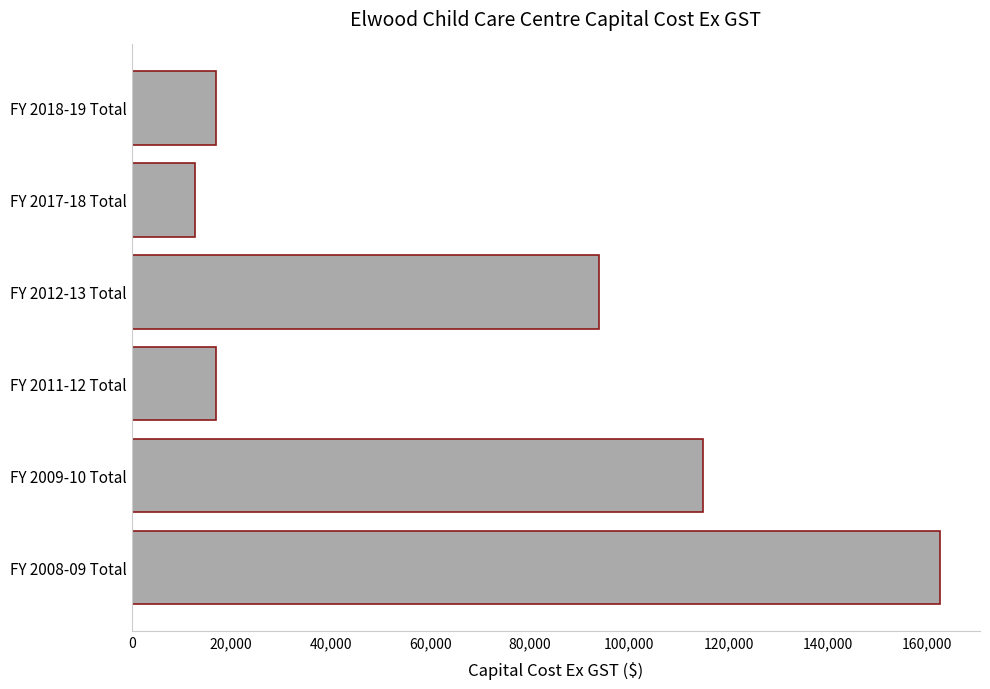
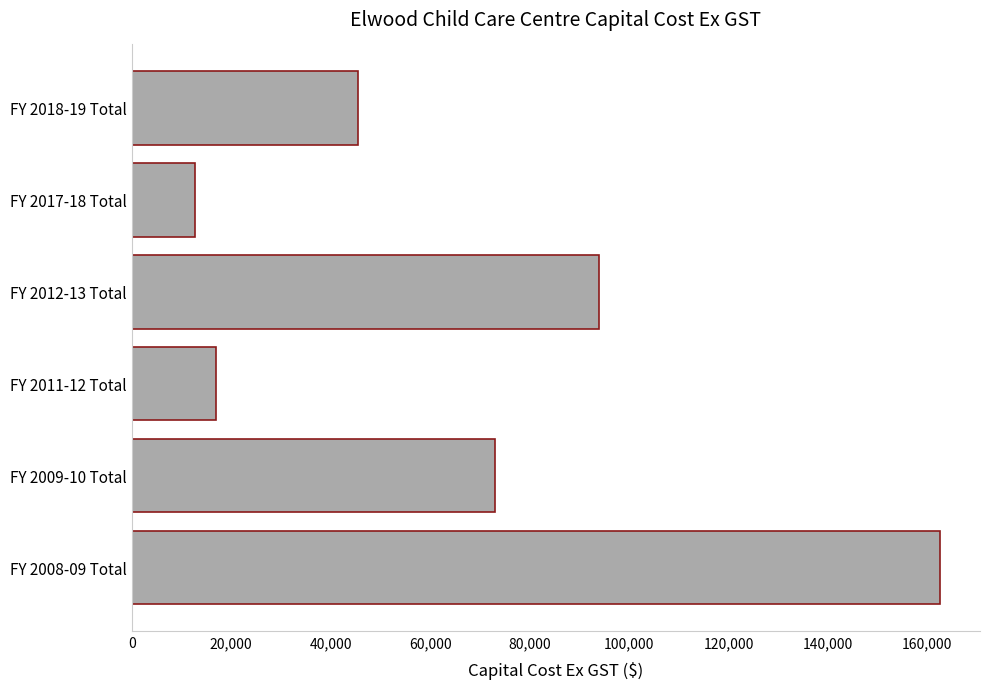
  {
-   "FY 2018-19 Total": "17,000",
+   "FY 2018-19 Total": "45,000",
    "FY 2017-18 Total": "13,000",
    "FY 2012-13 Total": "94,000",
    "FY 2011-12 Total": "17,000",
-   "FY 2009-10 Total": "115,000",
+   "FY 2009-10 Total": "73,000",
    "FY 2008-09 Total": "162,000"
  }
